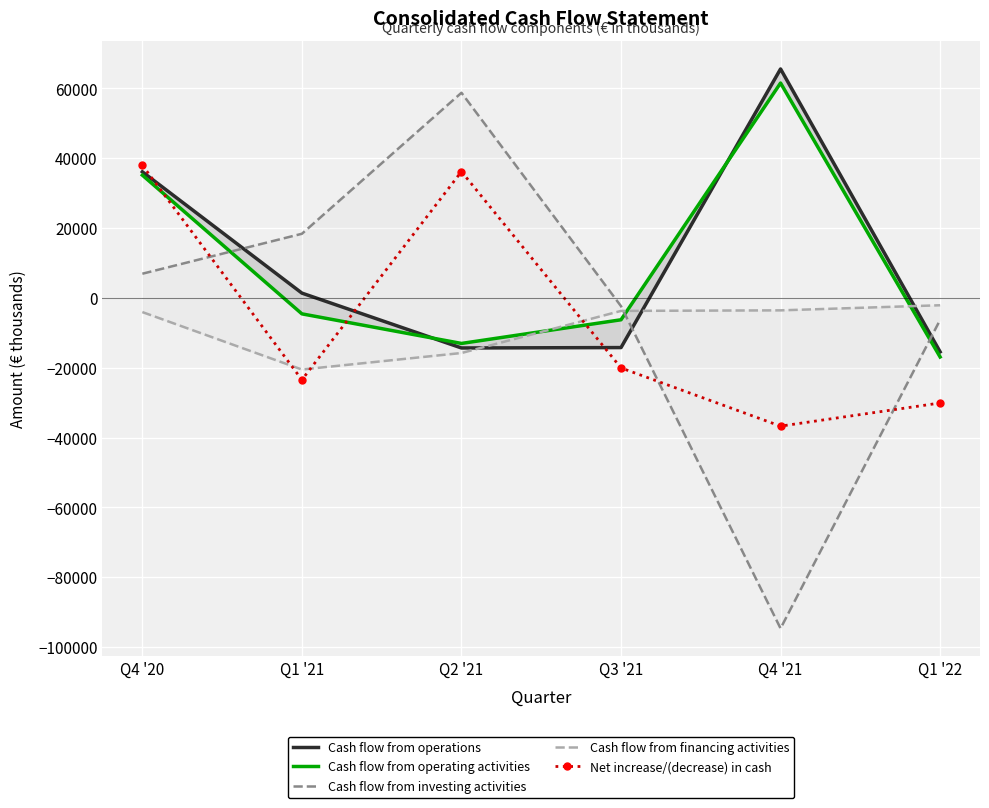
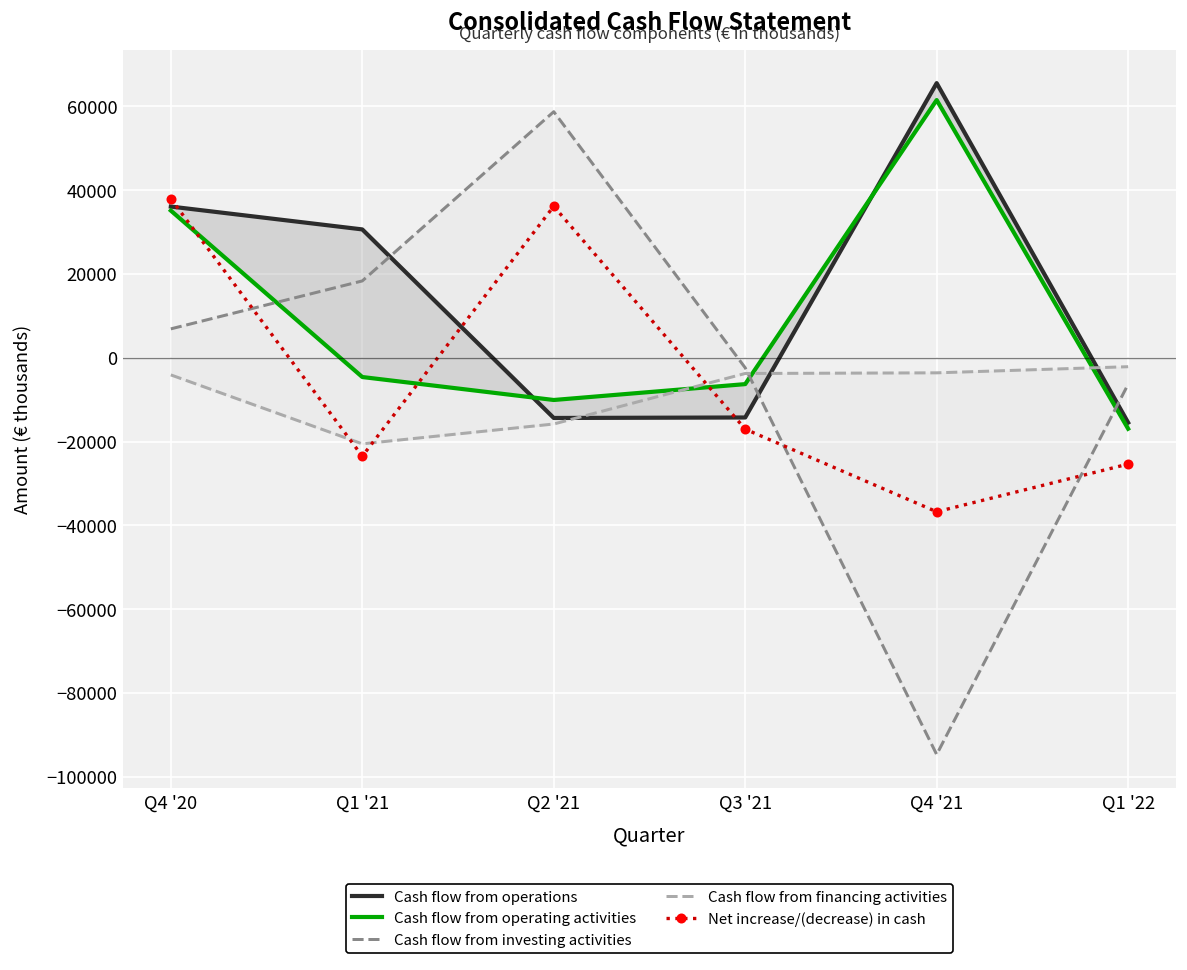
  {
    "Cash flow from operations": {
-     "Q1 '21": 1000,
+     "Q1 '21": 31000,
      "Q2 '21": -14000,
      "Q3 '21": -14000
    },
    "Cash flow from operating activities": {
      "Q4 '20": 35000,
      "Q1 '21": -5000,
-     "Q2 '21": -13000,
+     "Q2 '21": -10000,
      "Q4 '21": 62000,
      "Q1 '22": -17000
    },
    "Net increase/(decrease) in cash": {
      "Q4 '20": 38000,
      "Q1 '21": -23000,
      "Q2 '21": 36000,
-     "Q3 '21": -20000,
+     "Q3 '21": -17000,
      "Q4 '21": -37000,
-     "Q1 '22": -30000
+     "Q1 '22": -25000
    }
  }
